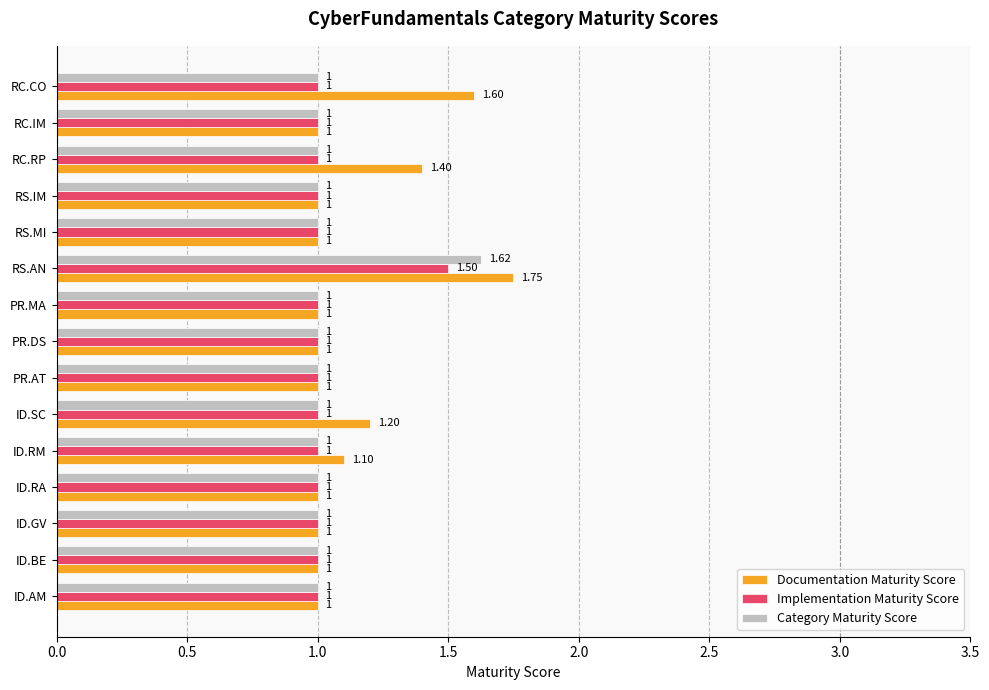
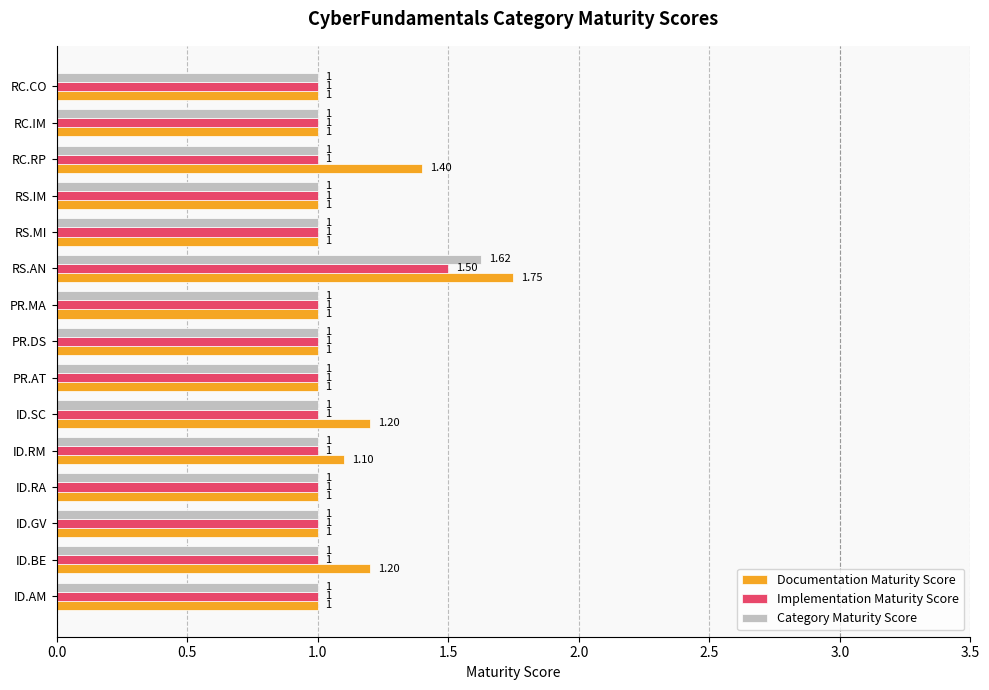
  {
    "Documentation Maturity Score": {
-     "RC.CO": 1.60,
+     "RC.CO": 1,
      "RC.IM": 1,
      "RC.RP": 1.40,
      "RS.IM": 1,
      "RS.MI": 1,
      "RS.AN": 1.75,
      "PR.MA": 1,
      "PR.DS": 1,
      "PR.AT": 1,
      "ID.SC": 1.20,
      "ID.RM": 1.10,
      "ID.RA": 1,
      "ID.GV": 1,
-     "ID.BE": 1,
+     "ID.BE": 1.20,
      "ID.AM": 1
    },
    "Implementation Maturity Score": {
      "RC.CO": 1,
      "RC.IM": 1,
      "RC.RP": 1,
      "RS.IM": 1,
      "RS.MI": 1,
      "RS.AN": 1.50,
      "PR.MA": 1,
      "PR.DS": 1,
      "PR.AT": 1,
      "ID.SC": 1,
      "ID.RM": 1,
      "ID.RA": 1,
      "ID.GV": 1,
      "ID.BE": 1,
      "ID.AM": 1
    },
    "Category Maturity Score": {
      "RC.CO": 1,
      "RC.IM": 1,
      "RC.RP": 1,
      "RS.IM": 1,
      "RS.MI": 1,
      "RS.AN": 1.62,
      "PR.MA": 1,
      "PR.DS": 1,
      "PR.AT": 1,
      "ID.SC": 1,
      "ID.RM": 1,
      "ID.RA": 1,
      "ID.GV": 1,
      "ID.BE": 1,
      "ID.AM": 1
    }
  }
